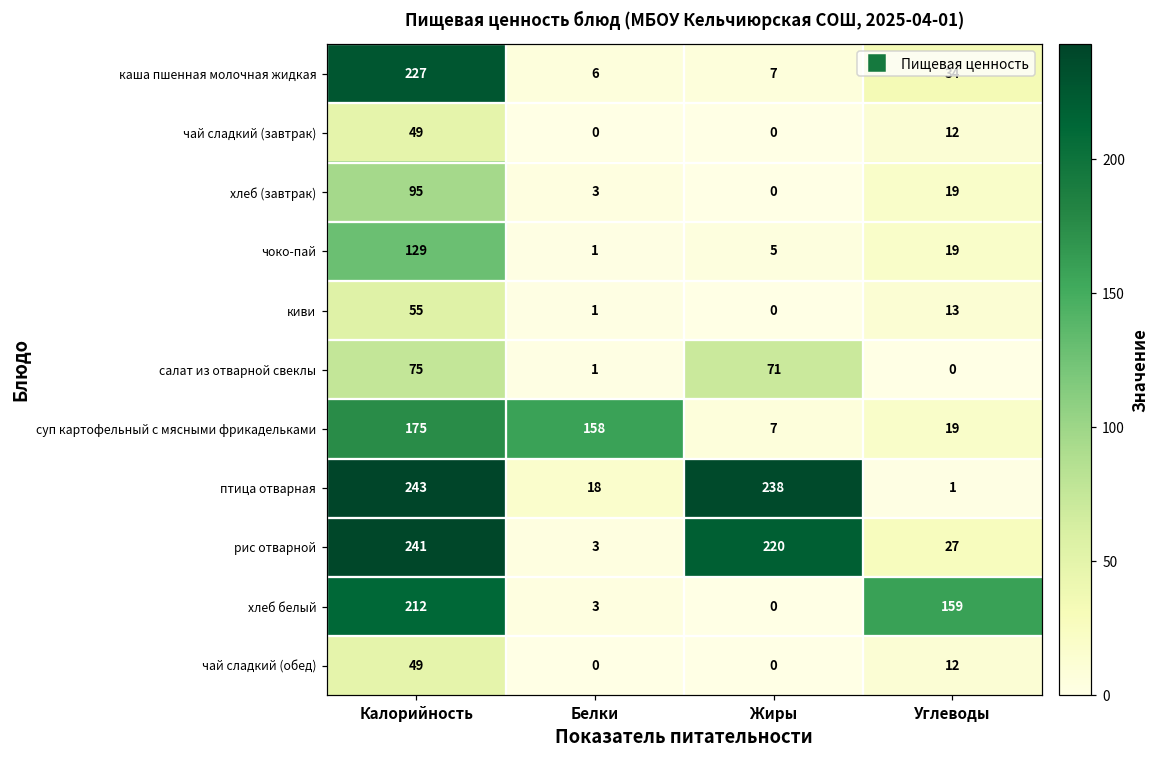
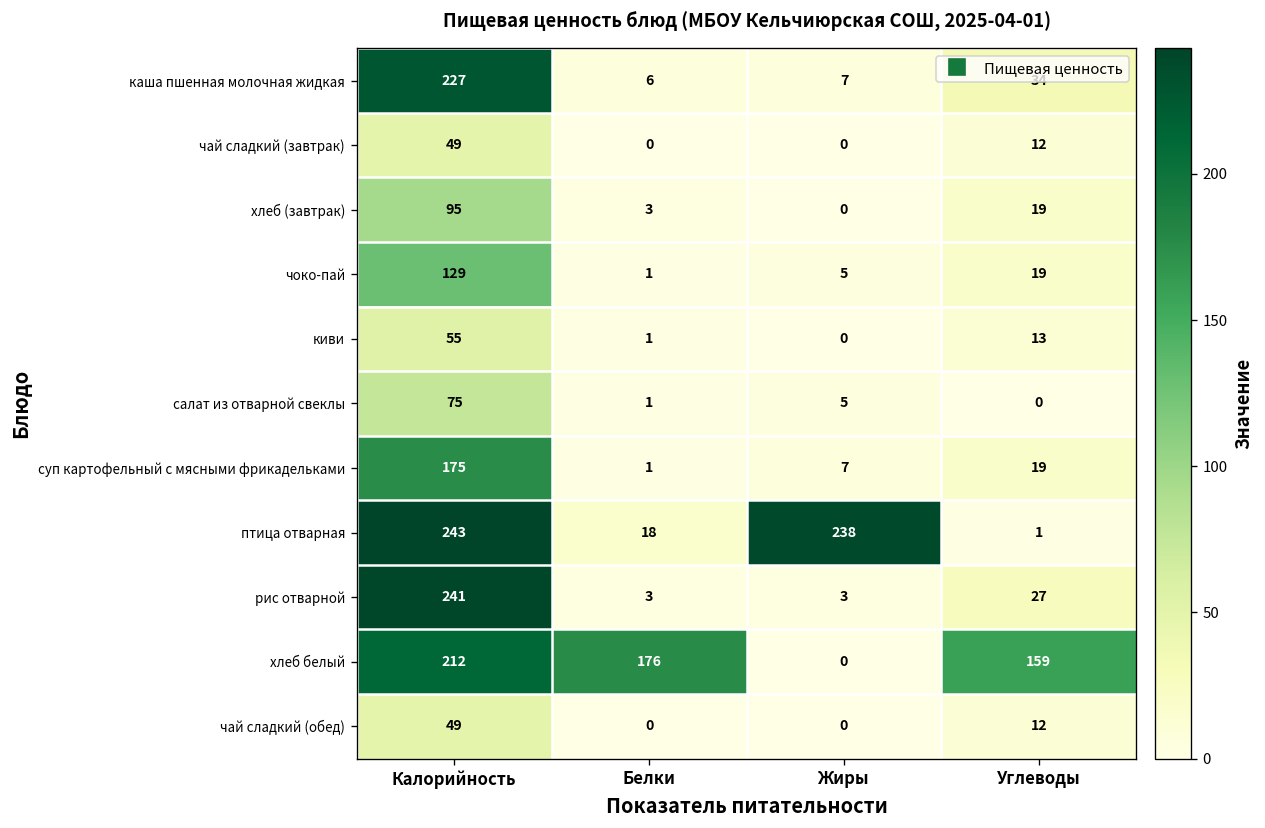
  {
    "каша пшенная молочная жидкая": {
      "Калорийность": 227,
      "Белки": 6,
      "Жиры": 7
    },
    "чай сладкий (завтрак)": {
      "Калорийность": 49,
      "Белки": 0,
      "Жиры": 0,
      "Углеводы": 12
    },
    "хлеб (завтрак)": {
      "Калорийность": 95,
      "Белки": 3,
      "Жиры": 0,
      "Углеводы": 19
    },
    "чоко-пай": {
      "Калорийность": 129,
      "Белки": 1,
      "Жиры": 5,
      "Углеводы": 19
    },
    "киви": {
      "Калорийность": 55,
      "Белки": 1,
      "Жиры": 0,
      "Углеводы": 13
    },
    "салат из отварной свеклы": {
      "Калорийность": 75,
      "Белки": 1,
-     "Жиры": 71,
+     "Жиры": 5,
      "Углеводы": 0
    },
    "суп картофельный с мясными фрикадельками": {
      "Калорийность": 175,
-     "Белки": 158,
+     "Белки": 1,
      "Жиры": 7,
      "Углеводы": 19
    },
    "птица отварная": {
      "Калорийность": 243,
      "Белки": 18,
      "Жиры": 238,
      "Углеводы": 1
    },
    "рис отварной": {
      "Калорийность": 241,
      "Белки": 3,
-     "Жиры": 220,
+     "Жиры": 3,
      "Углеводы": 27
    },
    "хлеб белый": {
      "Калорийность": 212,
-     "Белки": 3,
+     "Белки": 176,
      "Жиры": 0,
      "Углеводы": 159
    },
    "чай сладкий (обед)": {
      "Калорийность": 49,
      "Белки": 0,
      "Жиры": 0,
      "Углеводы": 12
    }
  }
